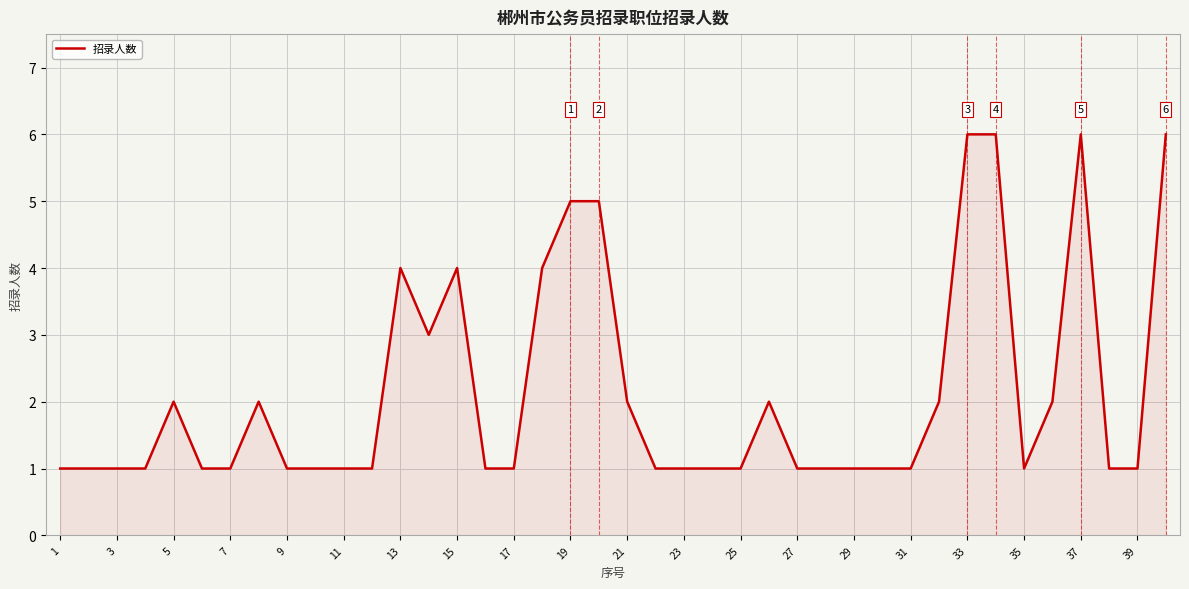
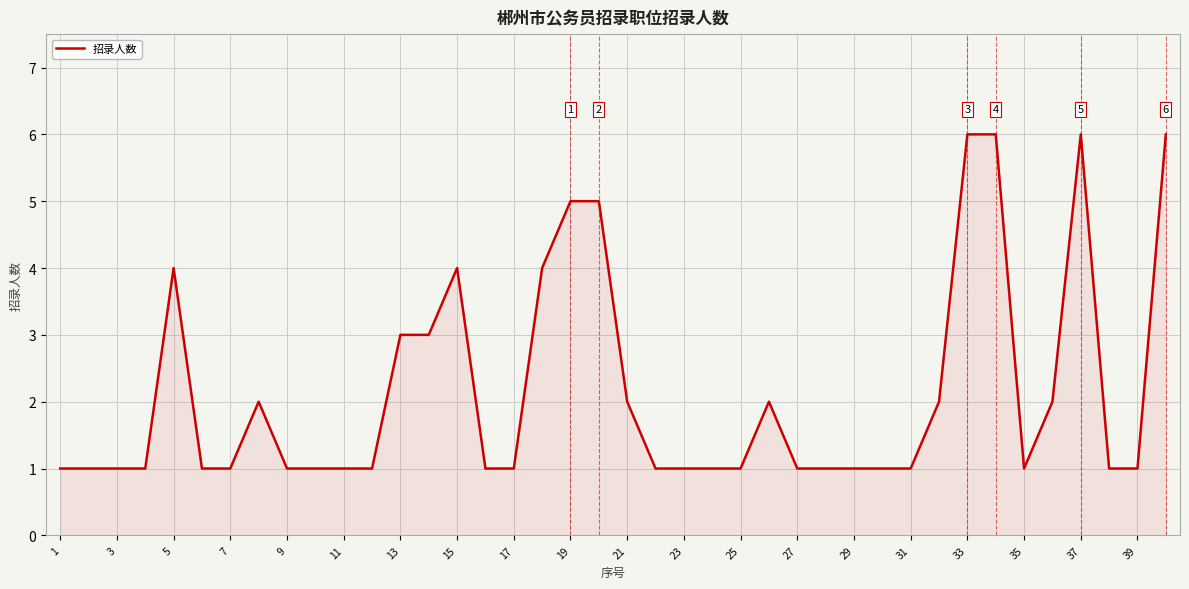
  {
    "1": 1,
    "3": 1,
-   "5": 2,
+   "5": 4,
    "7": 1,
    "9": 1,
    "11": 1,
-   "13": 4,
+   "13": 3,
    "15": 4,
    "17": 1,
    "19": 5,
    "21": 2,
    "23": 1,
    "25": 1,
    "27": 1,
    "29": 1,
    "31": 1,
    "35": 1,
    "39": 1
  }
